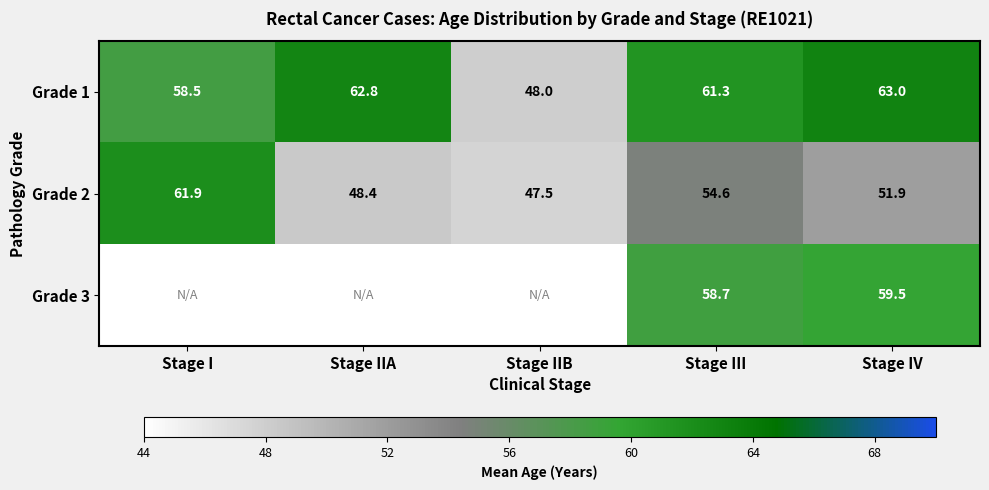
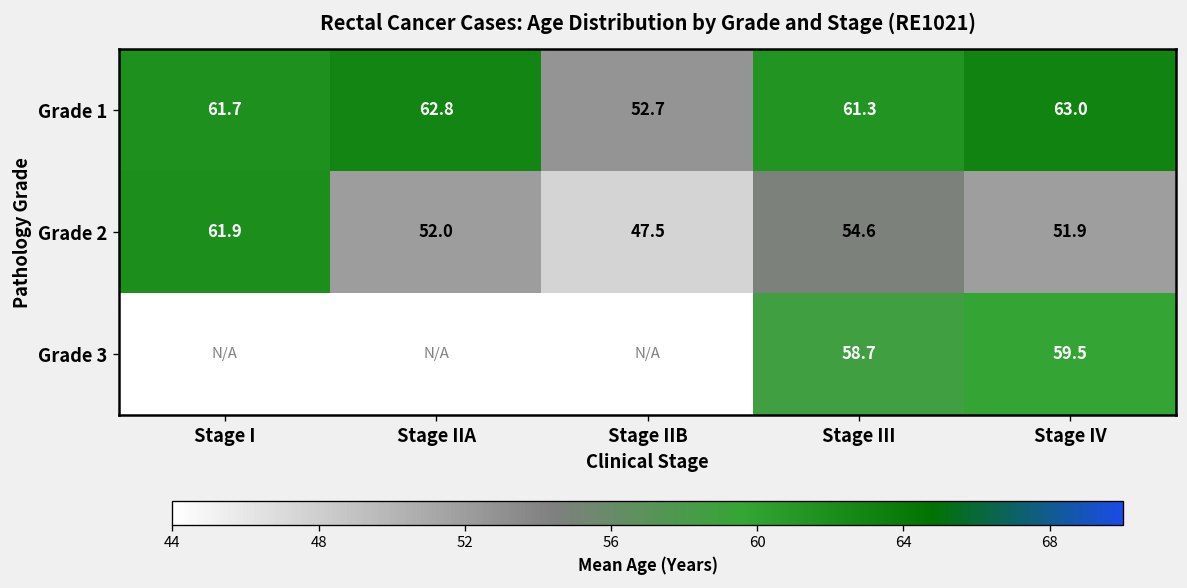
  {
    "Grade 1": {
-     "Stage I": 58.5,
+     "Stage I": 61.7,
      "Stage IIA": 62.8,
-     "Stage IIB": 48.0,
+     "Stage IIB": 52.7,
      "Stage III": 61.3,
      "Stage IV": 63.0
    },
    "Grade 2": {
      "Stage I": 61.9,
-     "Stage IIA": 48.4,
+     "Stage IIA": 52.0,
      "Stage IIB": 47.5,
      "Stage III": 54.6,
      "Stage IV": 51.9
    },
    "Grade 3": {
      "Stage III": 58.7,
      "Stage IV": 59.5
    }
  }
